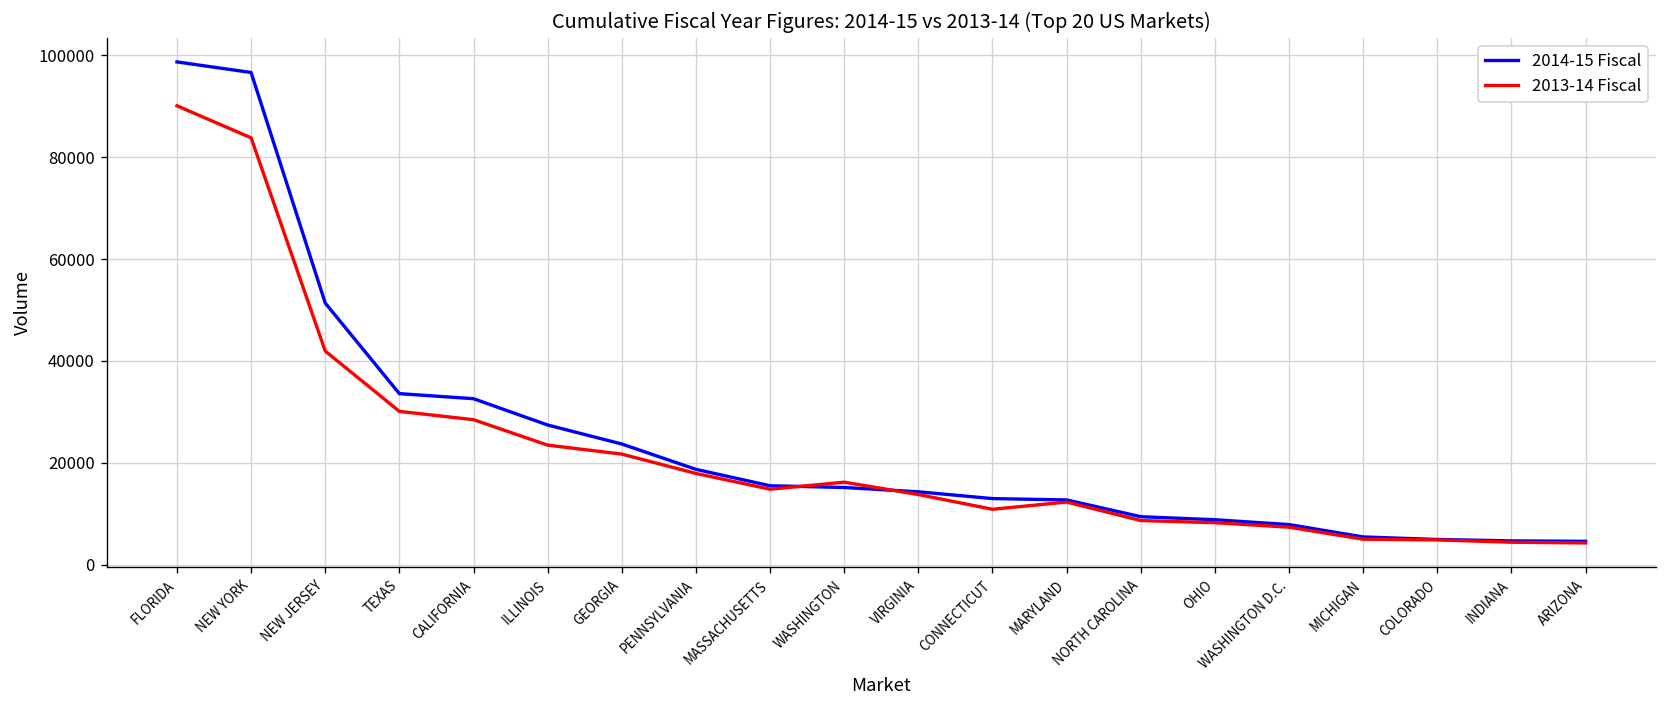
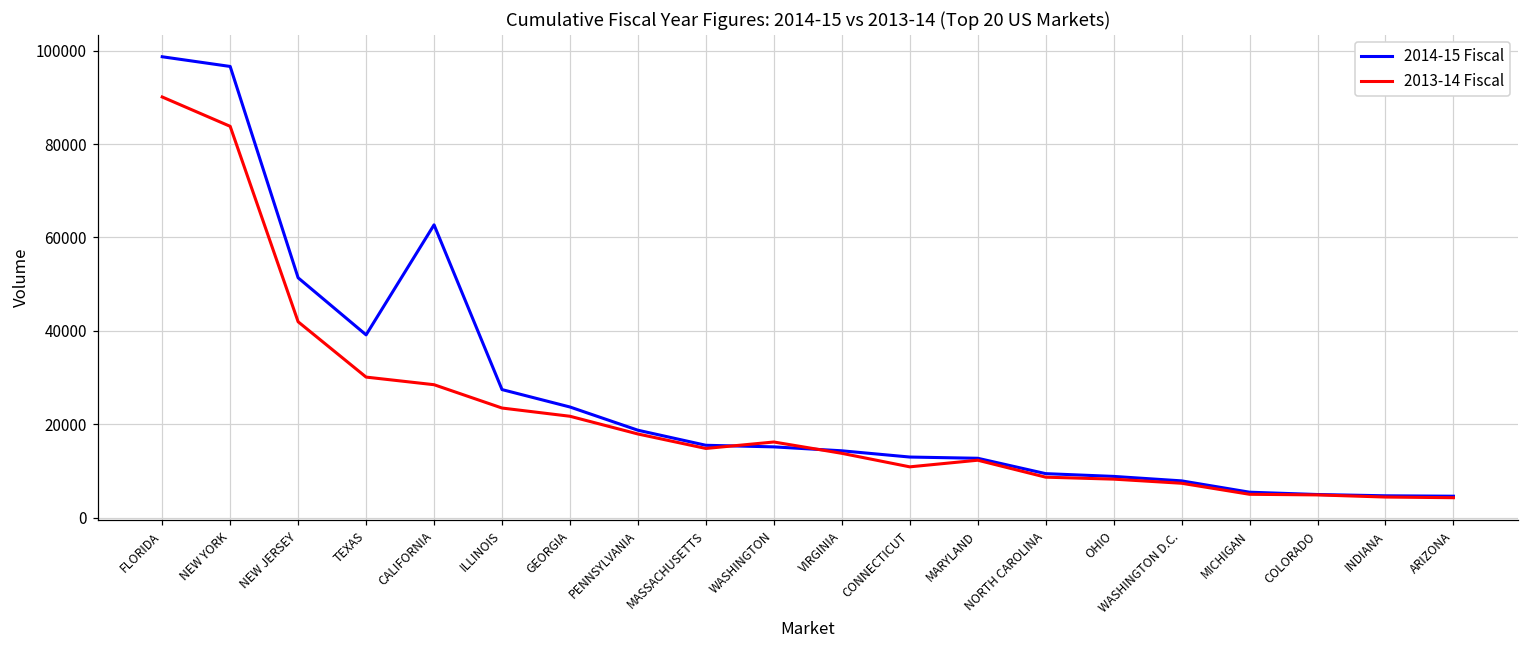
  {
    "2014-15 Fiscal": {
      "FLORIDA": 99000,
      "NEW YORK": 97000,
      "NEW JERSEY": 51000,
-     "TEXAS": 34000,
-     "CALIFORNIA": 33000,
+     "TEXAS": 39000,
+     "CALIFORNIA": 63000,
      "ILLINOIS": 27000,
      "GEORGIA": 24000,
      "PENNSYLVANIA": 19000,
      "MASSACHUSETTS": 16000,
      "WASHINGTON": 15000,
      "CONNECTICUT": 13000,
      "NORTH CAROLINA": 9000
    },
    "2013-14 Fiscal": {
      "FLORIDA": 90000,
      "NEW YORK": 84000,
      "NEW JERSEY": 42000,
      "TEXAS": 30000,
      "CALIFORNIA": 28000,
      "ILLINOIS": 23000,
      "GEORGIA": 22000,
      "PENNSYLVANIA": 18000,
      "MASSACHUSETTS": 15000,
      "WASHINGTON": 16000,
      "CONNECTICUT": 11000,
      "NORTH CAROLINA": 9000
    }
  }
